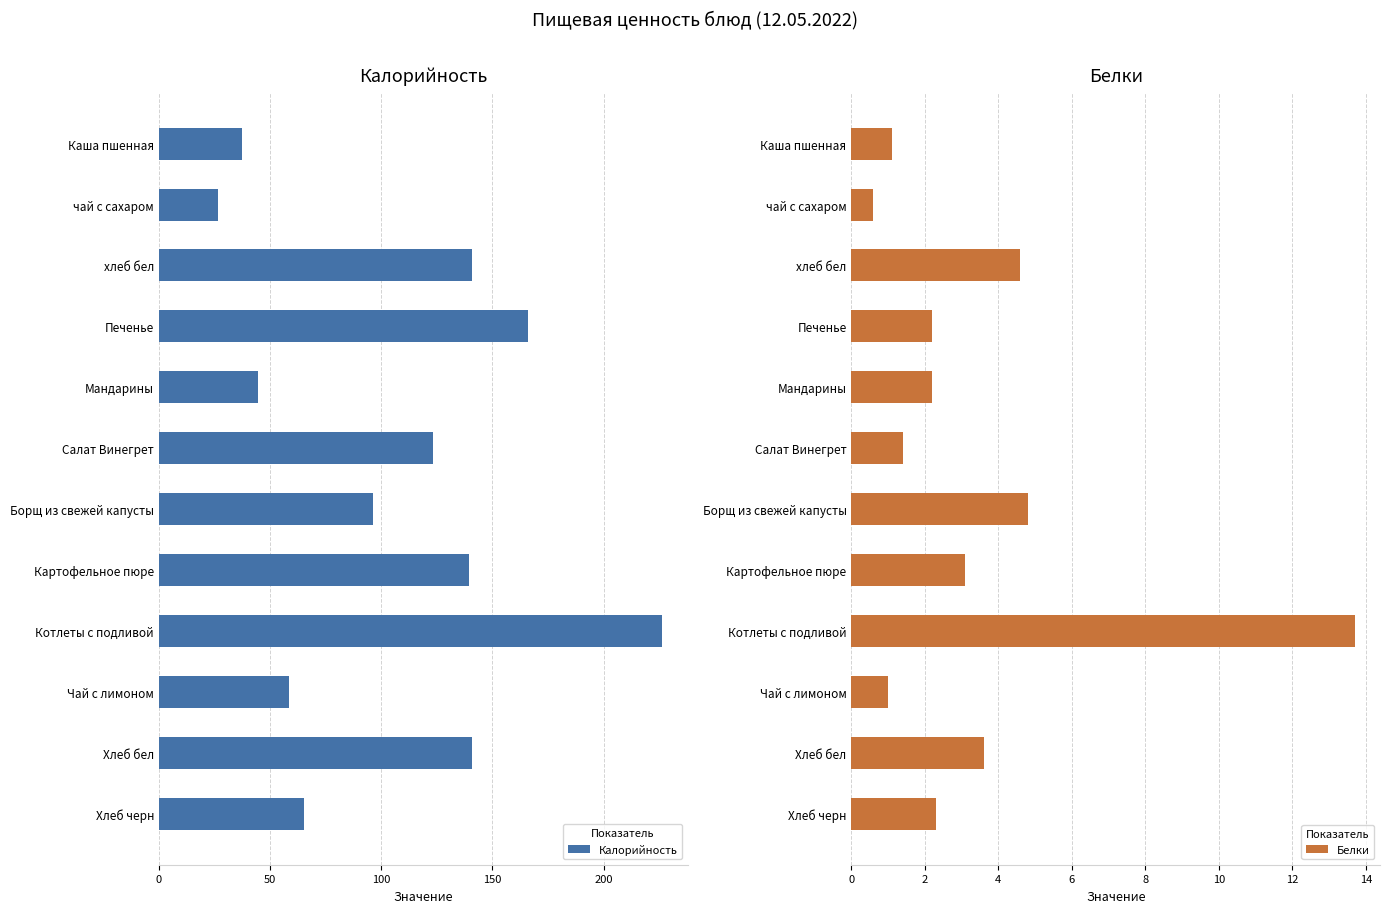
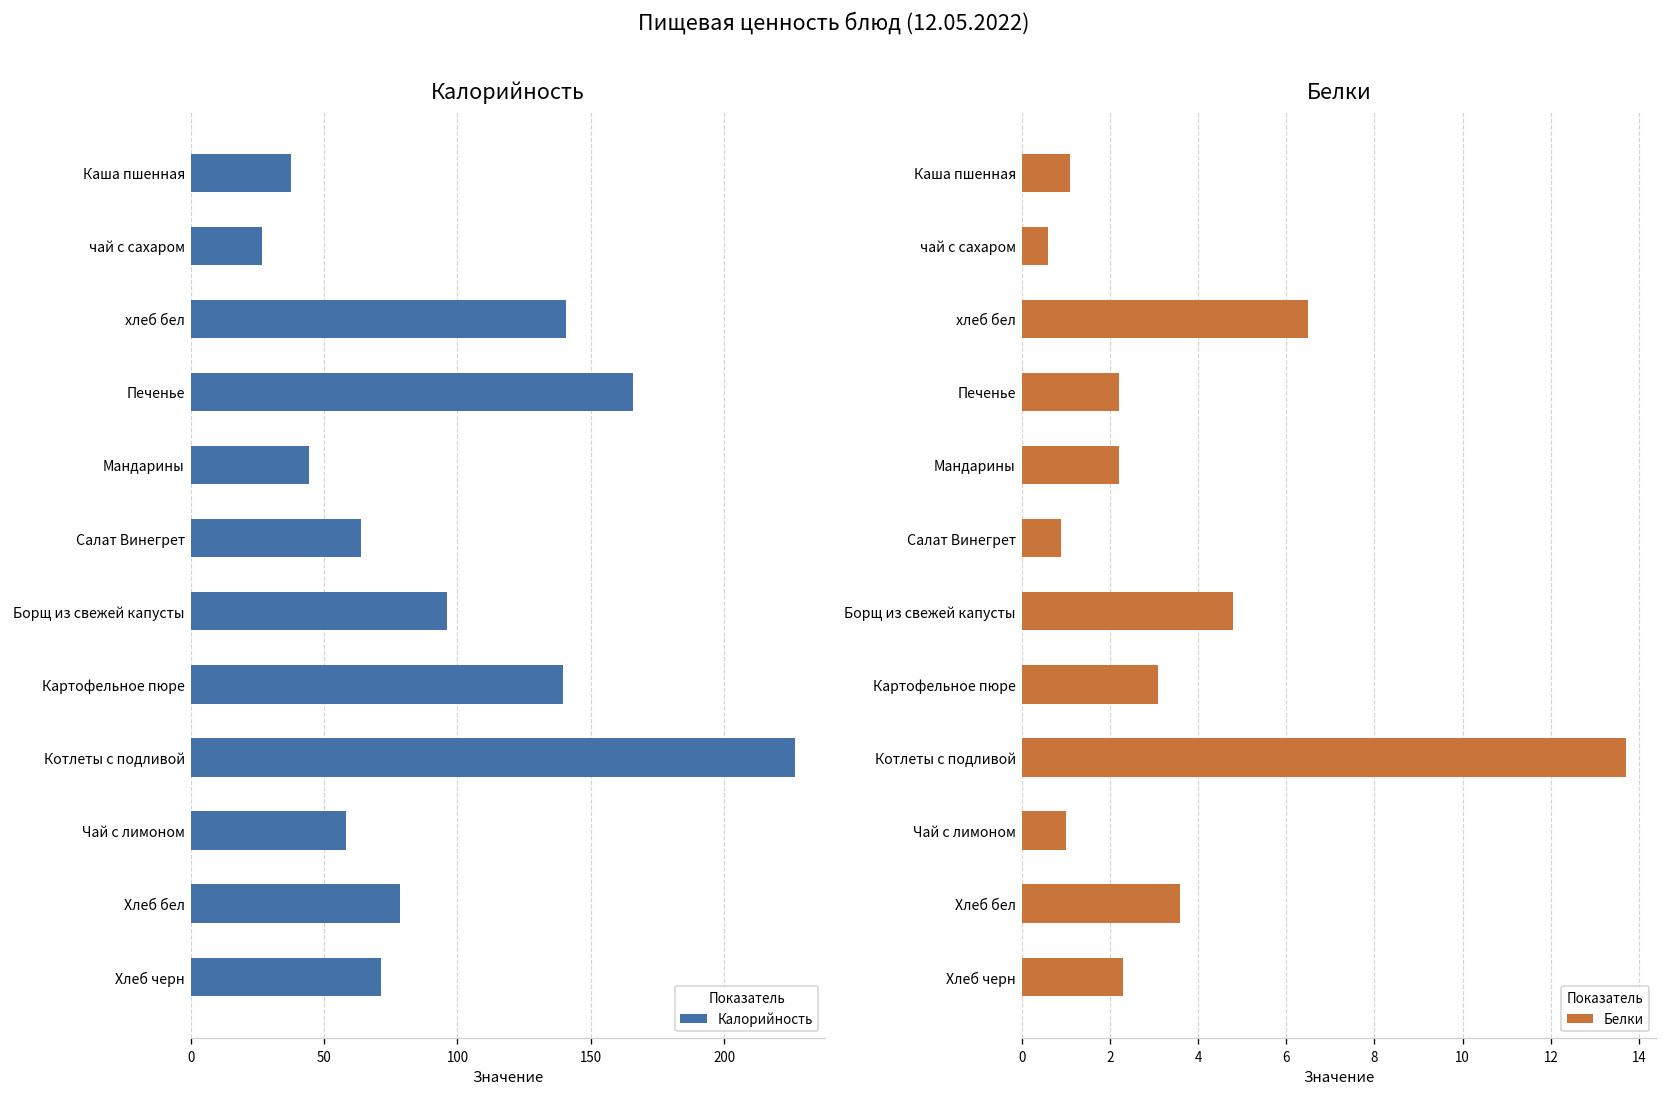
  {
    "Калорийность": {
      "Каша пшенная": 38,
      "чай с сахаром": 27,
      "хлеб бел": 141,
      "Печенье": 166,
      "Мандарины": 44,
-     "Салат Винегрет": 124,
+     "Салат Винегрет": 64,
      "Борщ из свежей капусты": 96,
      "Картофельное пюре": 139,
      "Котлеты с подливой": 226,
      "Чай с лимоном": 58,
-     "Хлеб бел": 141,
-     "Хлеб черн": 65
+     "Хлеб бел": 79,
+     "Хлеб черн": 71
    },
    "Белки": {
      "Каша пшенная": 1.1,
      "чай с сахаром": 0.6,
-     "хлеб бел": 4.6,
+     "хлеб бел": 6.5,
      "Печенье": 2.2,
      "Мандарины": 2.2,
-     "Салат Винегрет": 1.4,
+     "Салат Винегрет": 0.9,
      "Борщ из свежей капусты": 4.8,
      "Картофельное пюре": 3.1,
      "Котлеты с подливой": 13.7,
      "Чай с лимоном": 1.0,
      "Хлеб бел": 3.6,
      "Хлеб черн": 2.3
    }
  }
